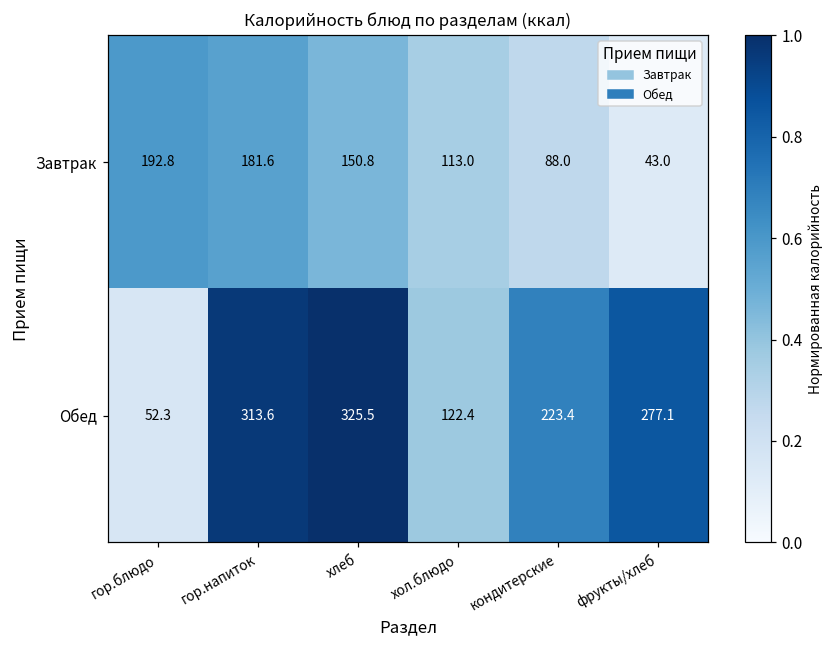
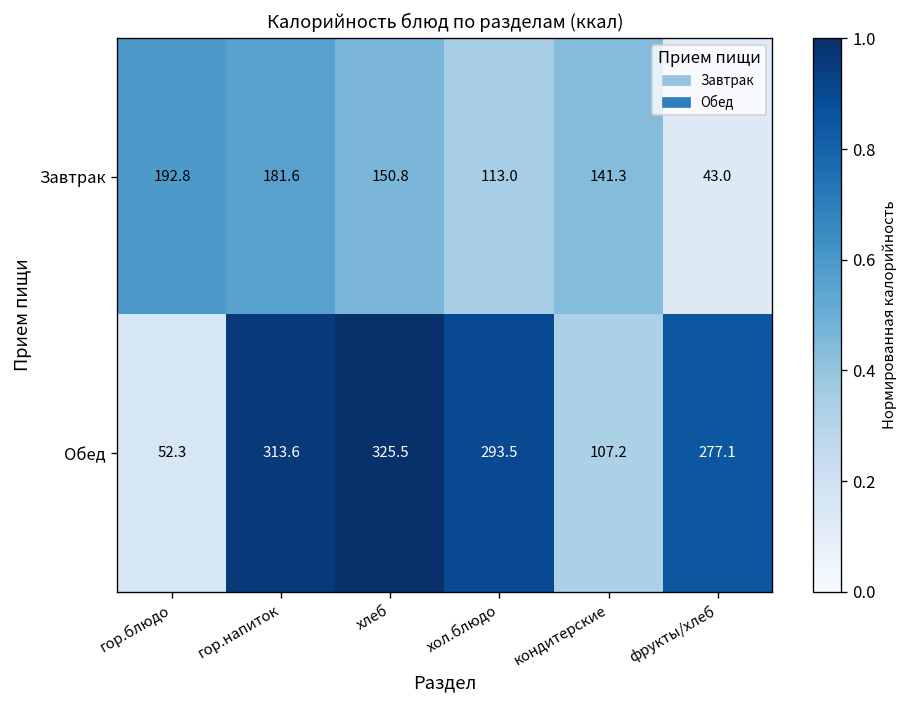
  {
    "Завтрак": {
      "гор.блюдо": 192.8,
      "гор.напиток": 181.6,
      "хлеб": 150.8,
      "хол.блюдо": 113.0,
-     "кондитерские": 88.0,
+     "кондитерские": 141.3,
      "фрукты/хлеб": 43.0
    },
    "Обед": {
      "гор.блюдо": 52.3,
      "гор.напиток": 313.6,
      "хлеб": 325.5,
-     "хол.блюдо": 122.4,
-     "кондитерские": 223.4,
+     "хол.блюдо": 293.5,
+     "кондитерские": 107.2,
      "фрукты/хлеб": 277.1
    }
  }
